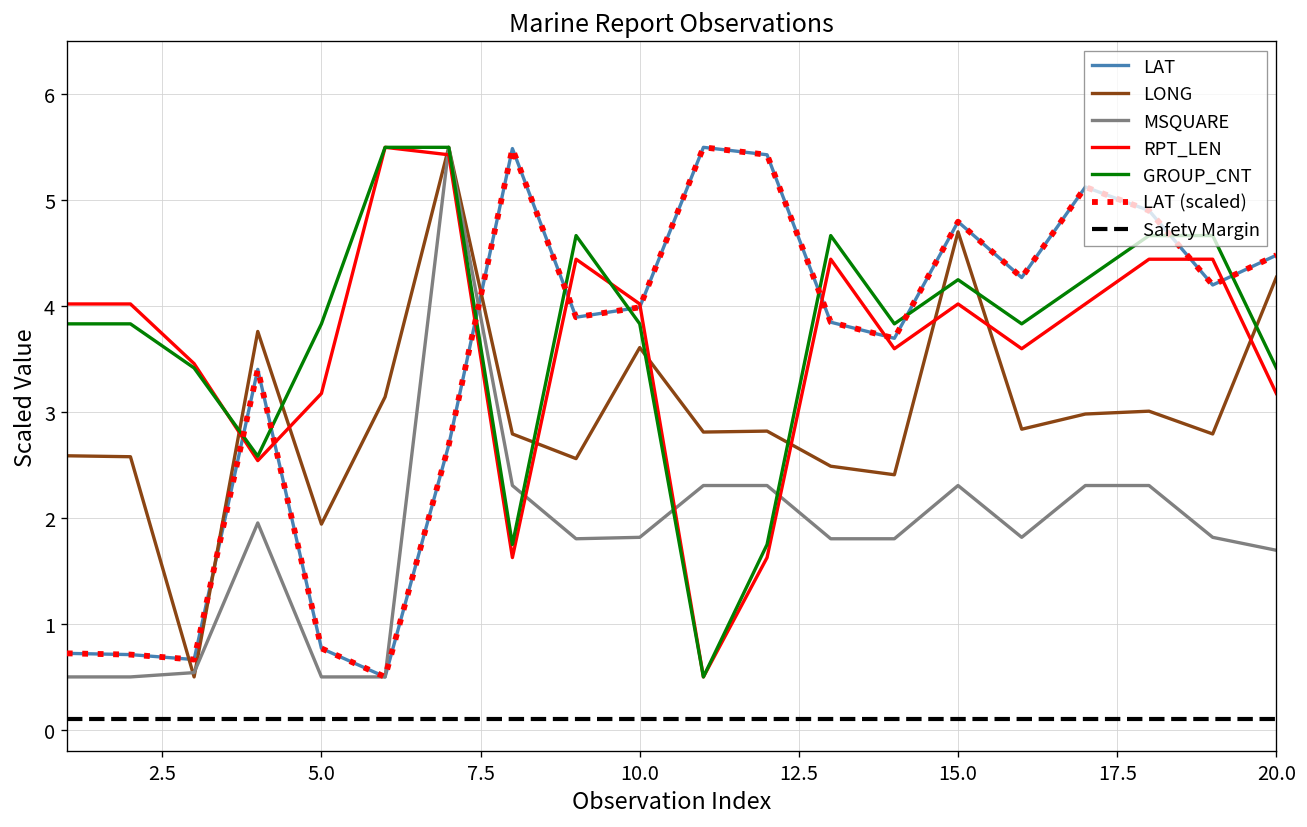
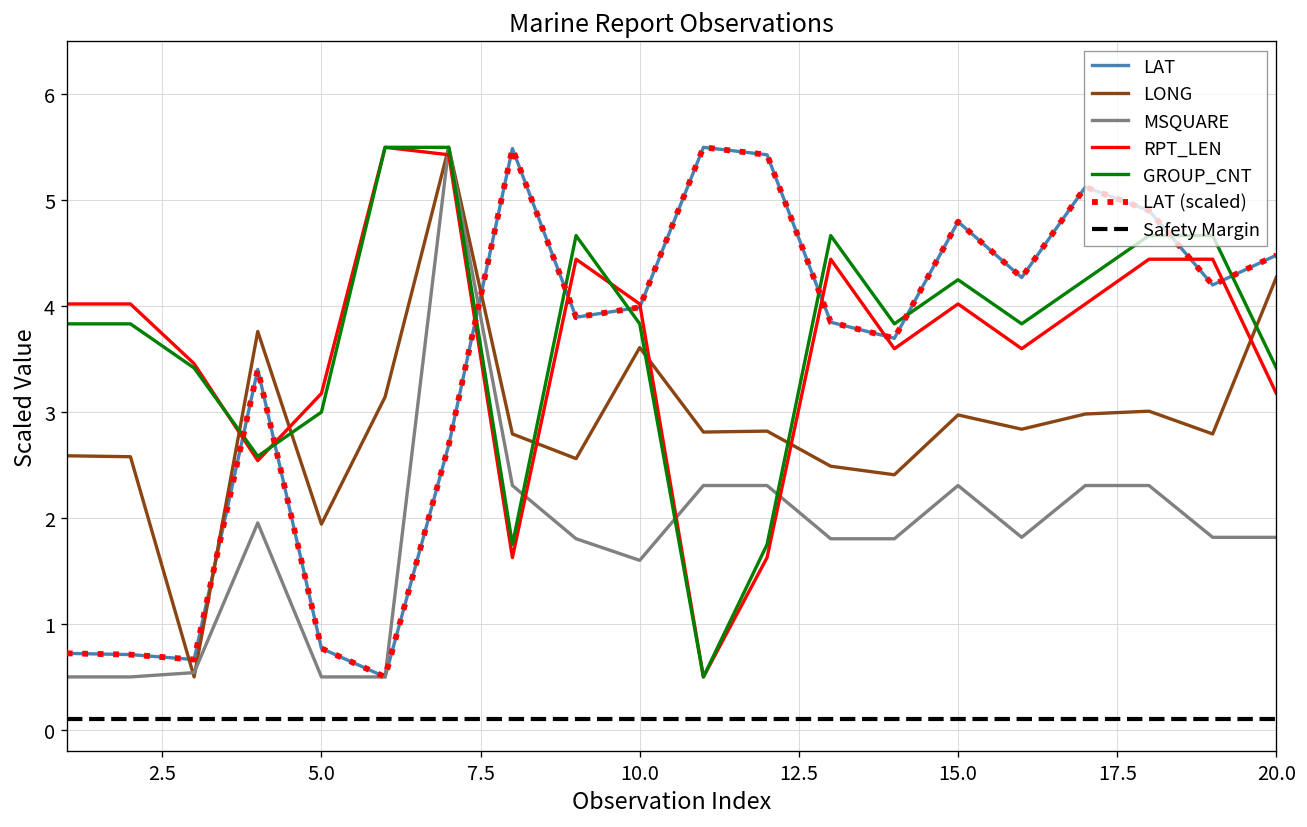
  {
    "LONG": {
      "5.0": 1.9,
      "10.0": 3.6,
-     "15.0": 4.7,
+     "15.0": 3.0,
      "20.0": 4.3
    },
    "MSQUARE": {
      "5.0": 0.5,
-     "10.0": 1.8,
+     "10.0": 1.6,
      "15.0": 2.3,
-     "20.0": 1.7
+     "20.0": 1.8
    },
    "GROUP_CNT": {
-     "5.0": 3.8,
+     "5.0": 3.0,
      "10.0": 3.8,
      "15.0": 4.3,
      "20.0": 3.4
    }
  }
